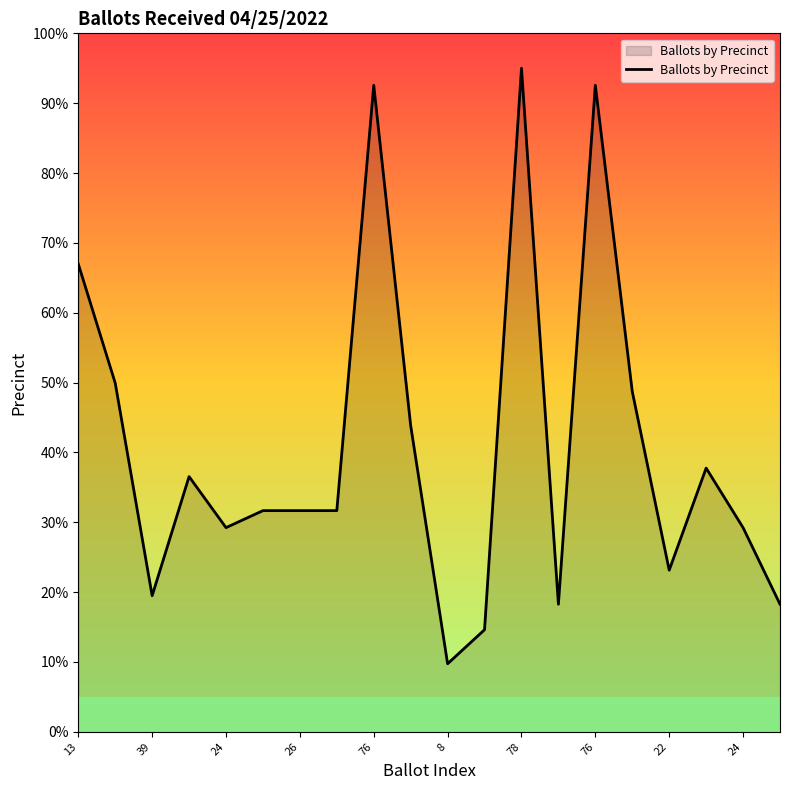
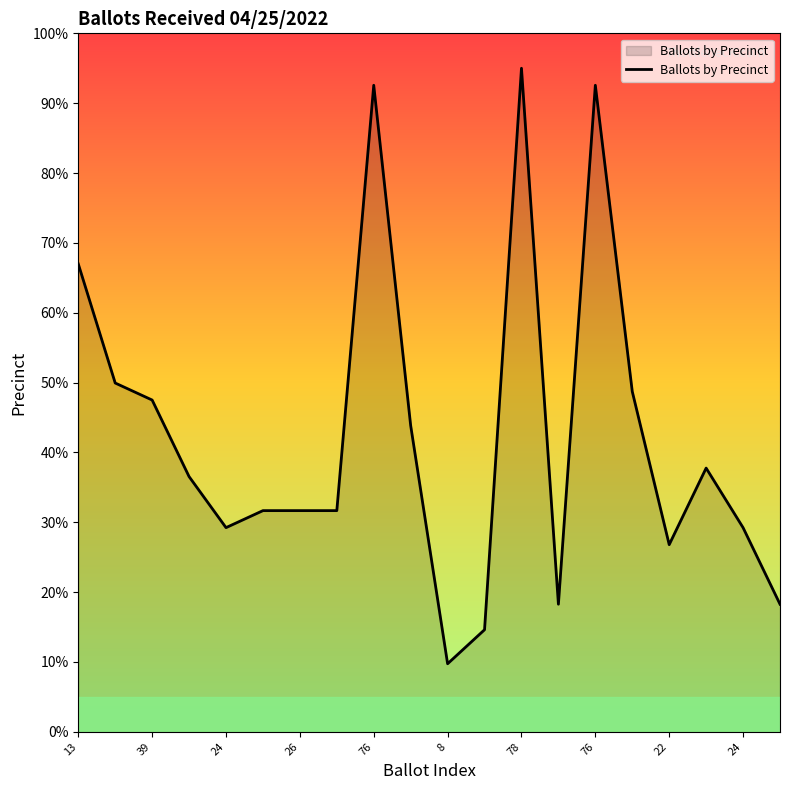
  {
    "13": "67%",
-   "39": "19%",
+   "39": "48%",
    "8": "10%",
    "78": "95%",
-   "22": "23%"
+   "22": "27%"
  }
